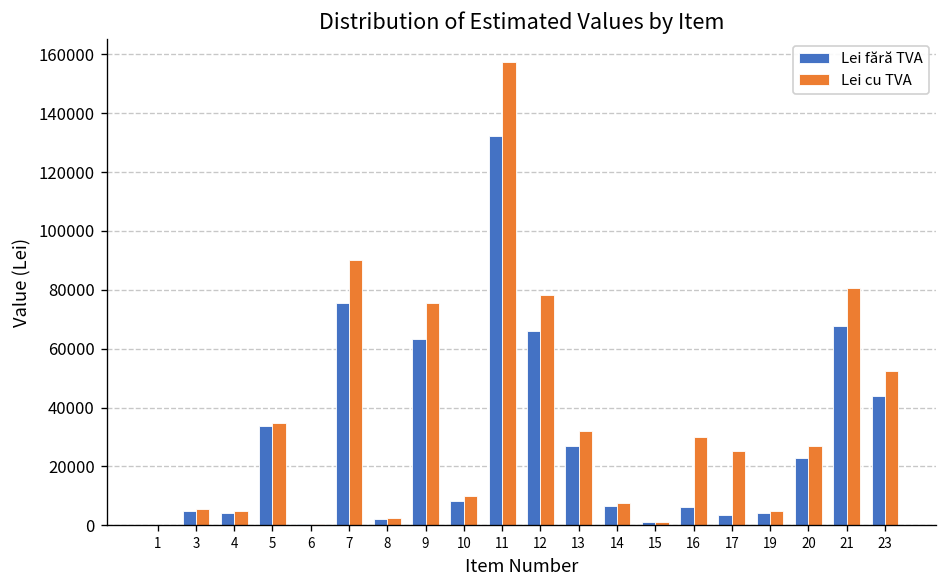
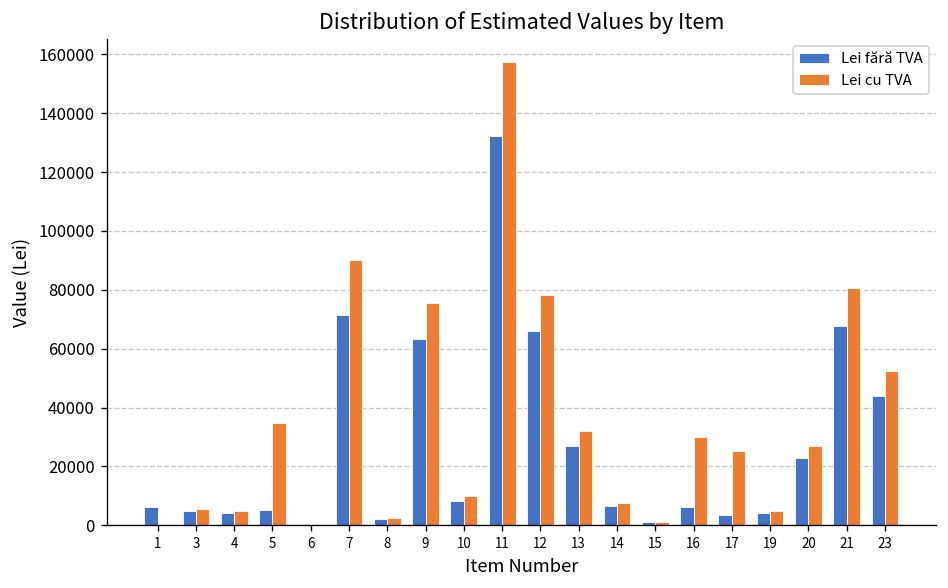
  {
    "Lei fără TVA": {
-     "1": 0,
+     "1": 6000,
      "3": 5000,
      "4": 4000,
-     "5": 34000,
-     "7": 76000,
+     "5": 5000,
+     "7": 71000,
      "8": 2000,
      "9": 63000,
      "10": 8000,
      "11": 132000,
      "12": 66000,
      "13": 27000,
      "14": 6000,
      "16": 6000,
      "17": 3000,
      "19": 4000,
      "20": 23000,
      "21": 68000,
      "23": 44000
    },
    "Lei cu TVA": {
      "3": 6000,
      "4": 5000,
      "5": 35000,
      "7": 90000,
      "8": 2000,
      "9": 75000,
      "10": 10000,
      "11": 157000,
      "12": 78000,
      "13": 32000,
      "14": 8000,
      "15": 1000,
      "16": 30000,
      "17": 25000,
      "19": 5000,
      "20": 27000,
      "21": 81000,
      "23": 52000
    }
  }
